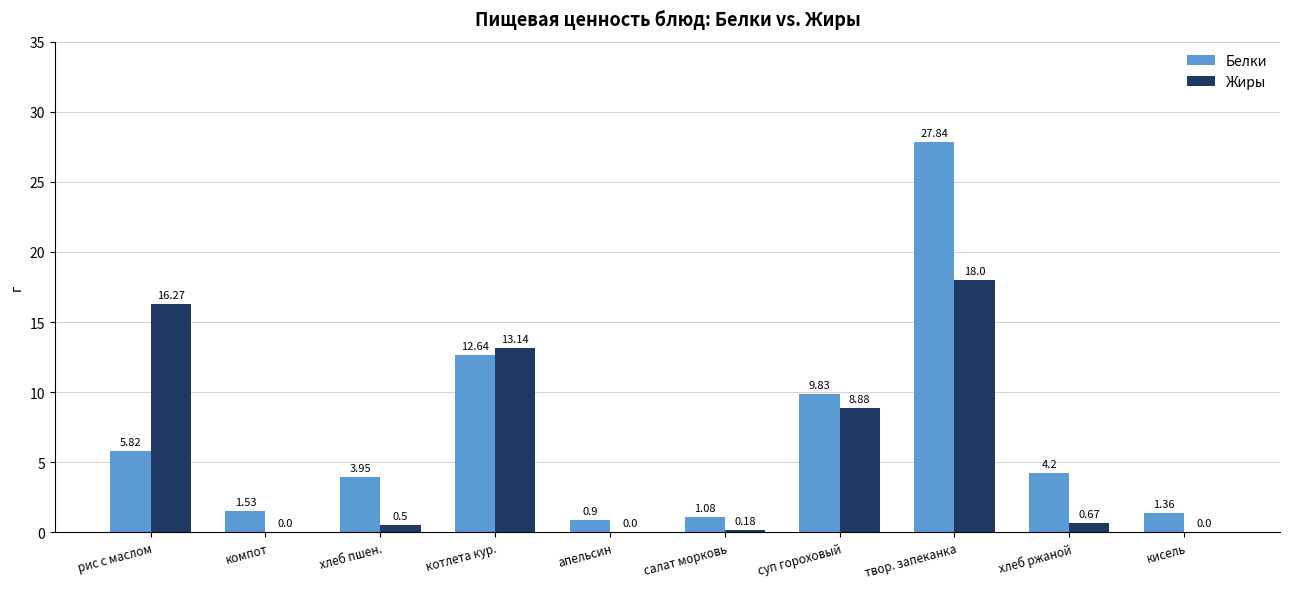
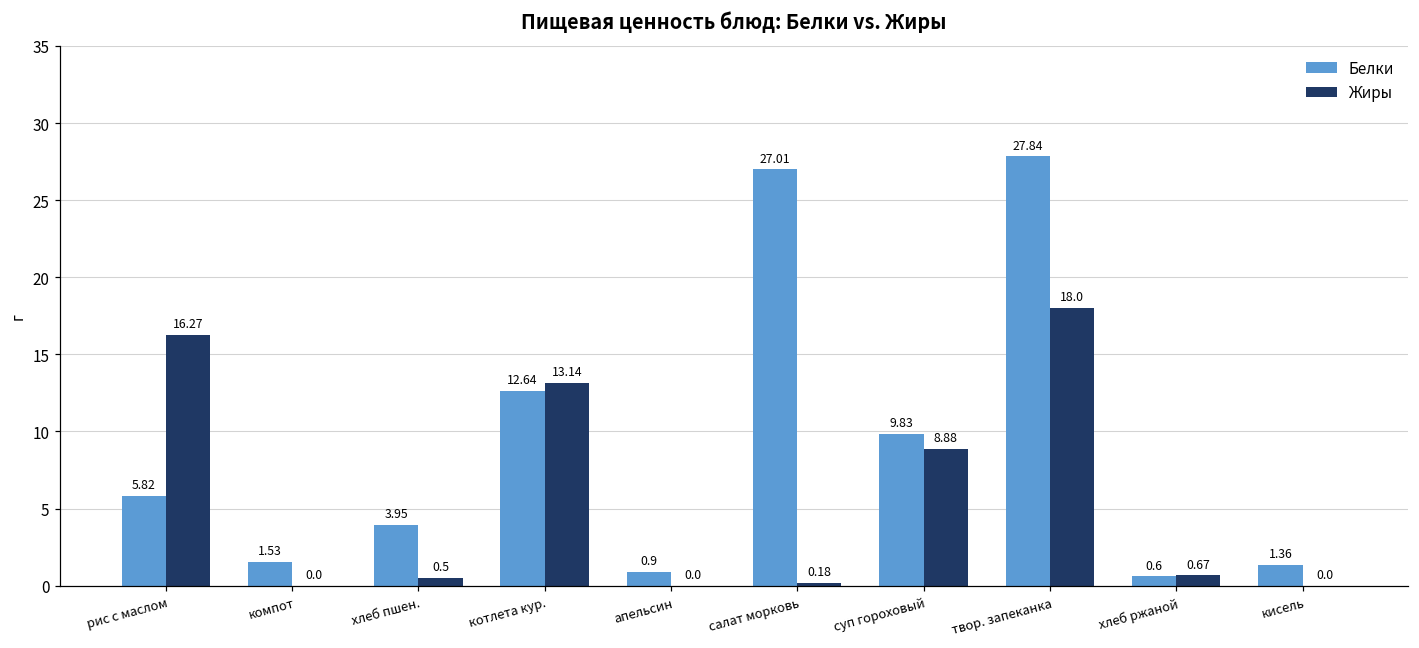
  {
    "Белки": {
      "рис с маслом": 5.82,
      "компот": 1.53,
      "хлеб пшен.": 3.95,
      "котлета кур.": 12.64,
      "апельсин": 0.9,
-     "салат морковь": 1.08,
+     "салат морковь": 27.01,
      "суп гороховый": 9.83,
      "твор. запеканка": 27.84,
-     "хлеб ржаной": 4.2,
+     "хлеб ржаной": 0.6,
      "кисель": 1.36
    },
    "Жиры": {
      "рис с маслом": 16.27,
      "компот": 0.0,
      "хлеб пшен.": 0.5,
      "котлета кур.": 13.14,
      "апельсин": 0.0,
      "салат морковь": 0.18,
      "суп гороховый": 8.88,
      "твор. запеканка": 18.0,
      "хлеб ржаной": 0.67,
      "кисель": 0.0
    }
  }
